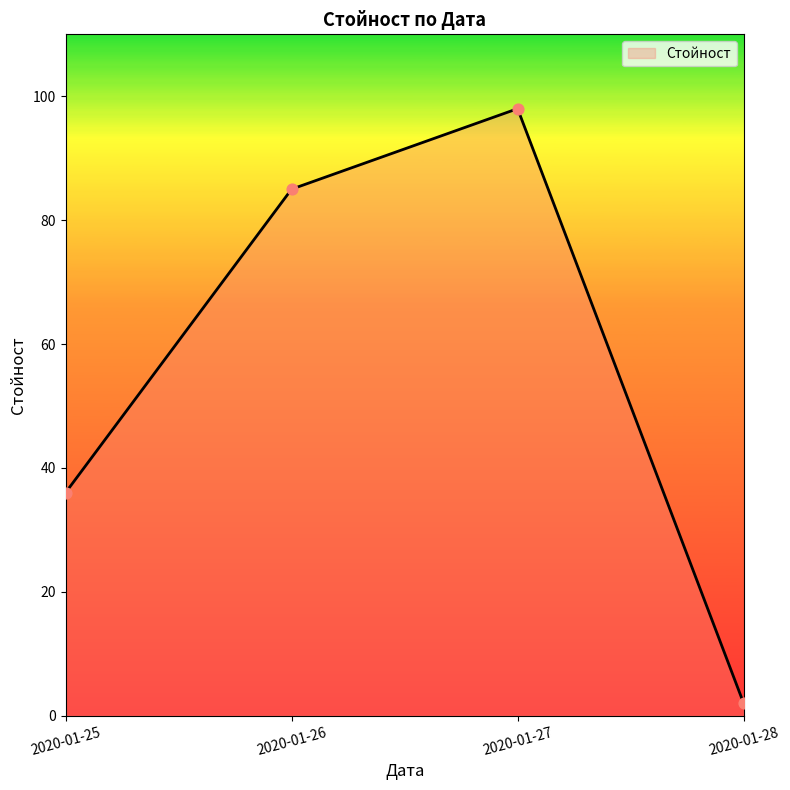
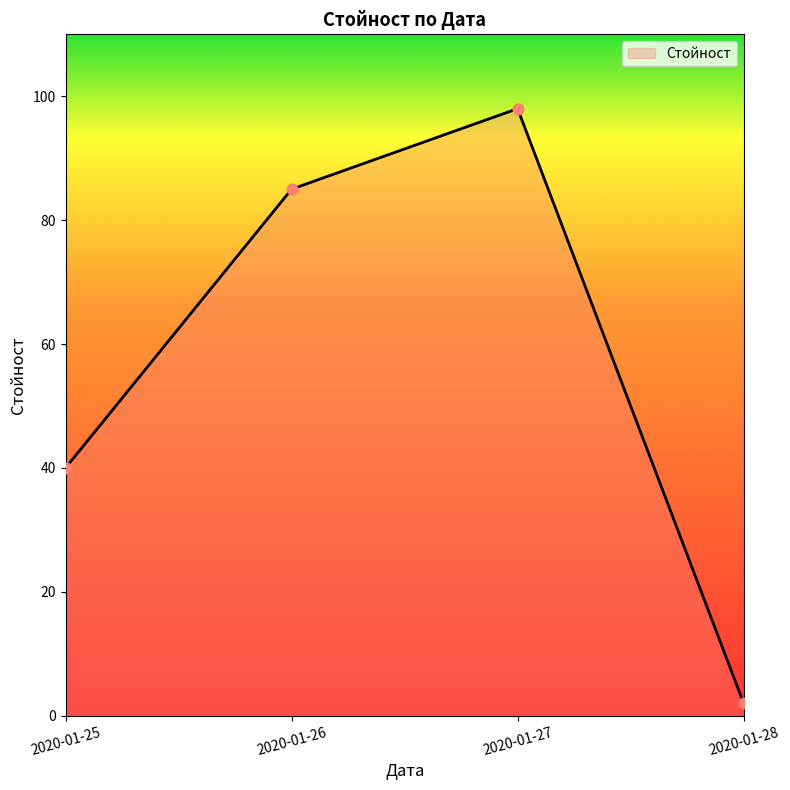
  {
-   "2020-01-25": 36,
+   "2020-01-25": 40,
    "2020-01-26": 85,
    "2020-01-27": 98,
    "2020-01-28": 2
  }
